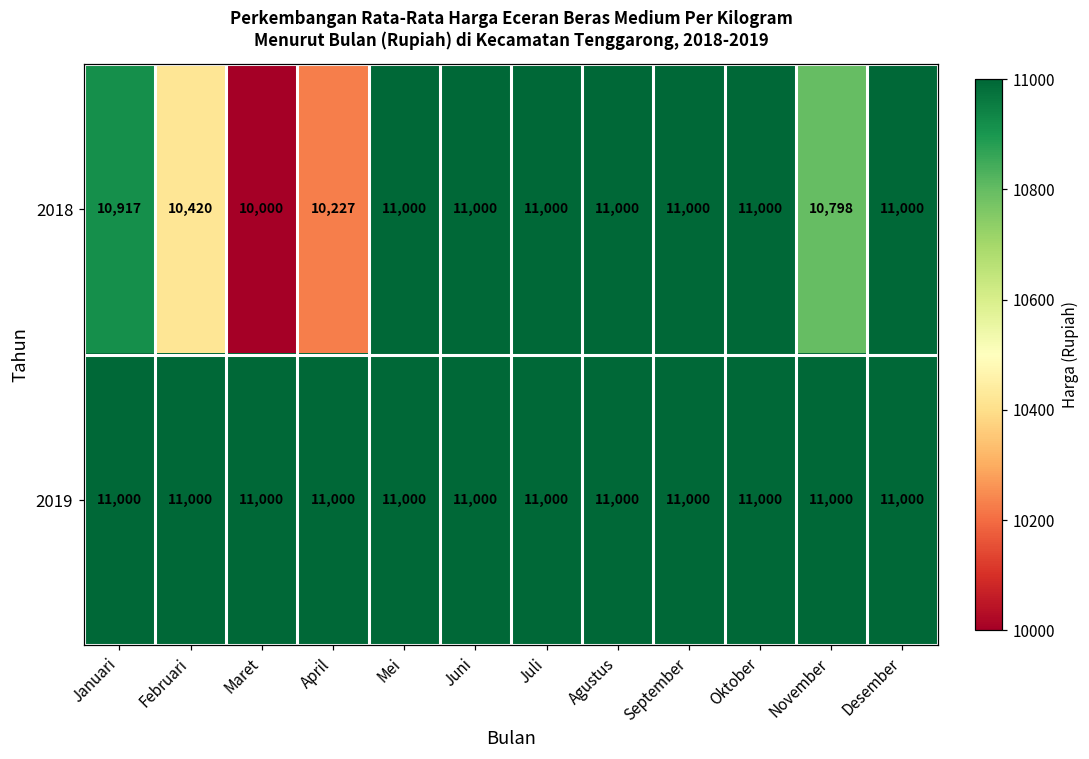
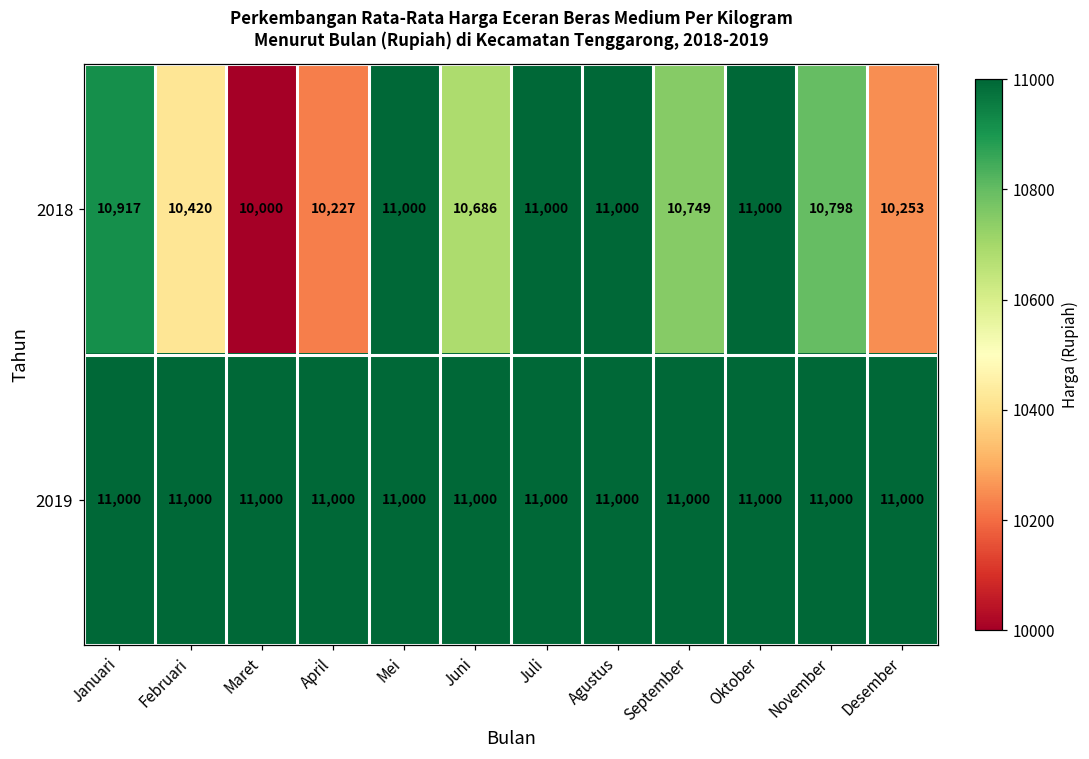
  {
    "2018": {
      "Januari": "10,917",
      "Februari": "10,420",
      "Maret": "10,000",
      "April": "10,227",
      "Mei": "11,000",
-     "Juni": "11,000",
+     "Juni": "10,686",
      "Juli": "11,000",
      "Agustus": "11,000",
-     "September": "11,000",
+     "September": "10,749",
      "Oktober": "11,000",
      "November": "10,798",
-     "Desember": "11,000"
+     "Desember": "10,253"
    },
    "2019": {
      "Januari": "11,000",
      "Februari": "11,000",
      "Maret": "11,000",
      "April": "11,000",
      "Mei": "11,000",
      "Juni": "11,000",
      "Juli": "11,000",
      "Agustus": "11,000",
      "September": "11,000",
      "Oktober": "11,000",
      "November": "11,000",
      "Desember": "11,000"
    }
  }
